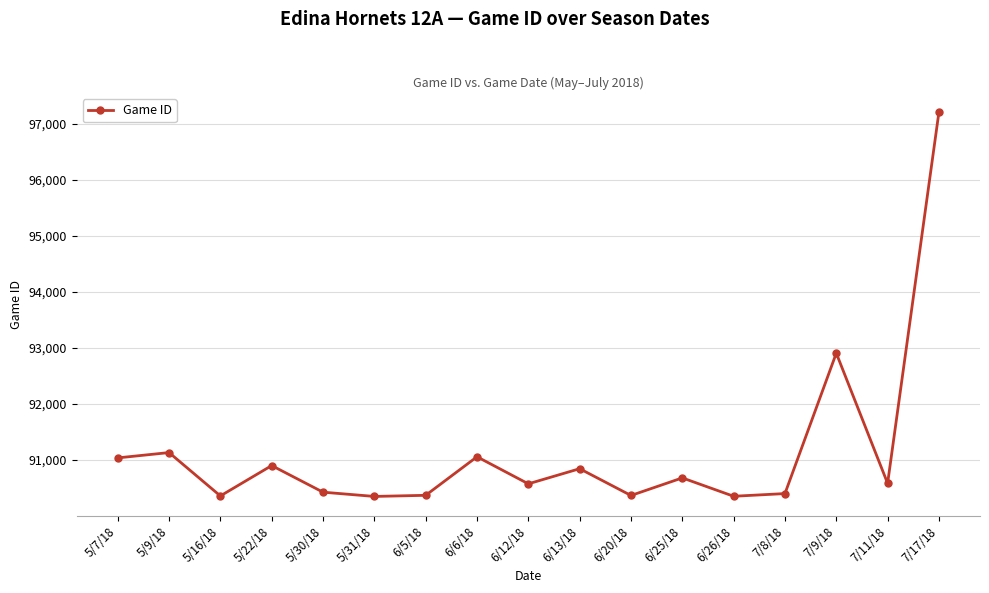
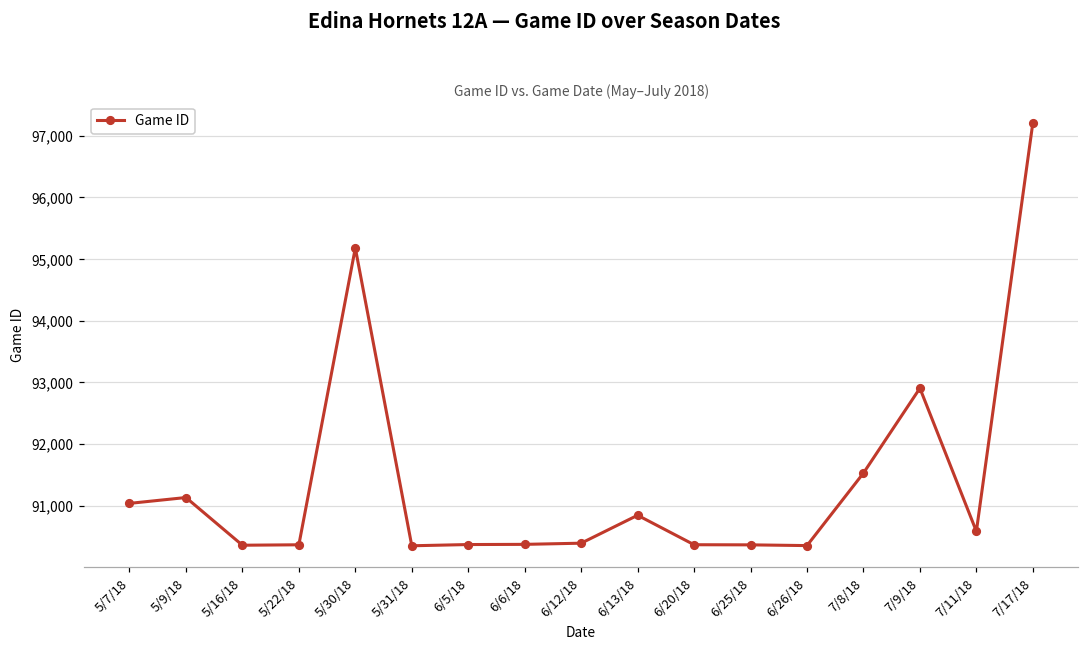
  {
    "5/7/18": "91,000",
    "5/9/18": "91,100",
    "5/16/18": "90,400",
-   "5/22/18": "90,900",
-   "5/30/18": "90,400",
+   "5/22/18": "90,400",
+   "5/30/18": "95,200",
    "5/31/18": "90,300",
    "6/5/18": "90,400",
-   "6/6/18": "91,100",
-   "6/12/18": "90,600",
+   "6/6/18": "90,400",
+   "6/12/18": "90,400",
    "6/13/18": "90,800",
    "6/20/18": "90,400",
-   "6/25/18": "90,700",
+   "6/25/18": "90,400",
    "6/26/18": "90,400",
-   "7/8/18": "90,400",
+   "7/8/18": "91,500",
    "7/9/18": "92,900",
    "7/11/18": "90,600",
    "7/17/18": "97,200"
  }
